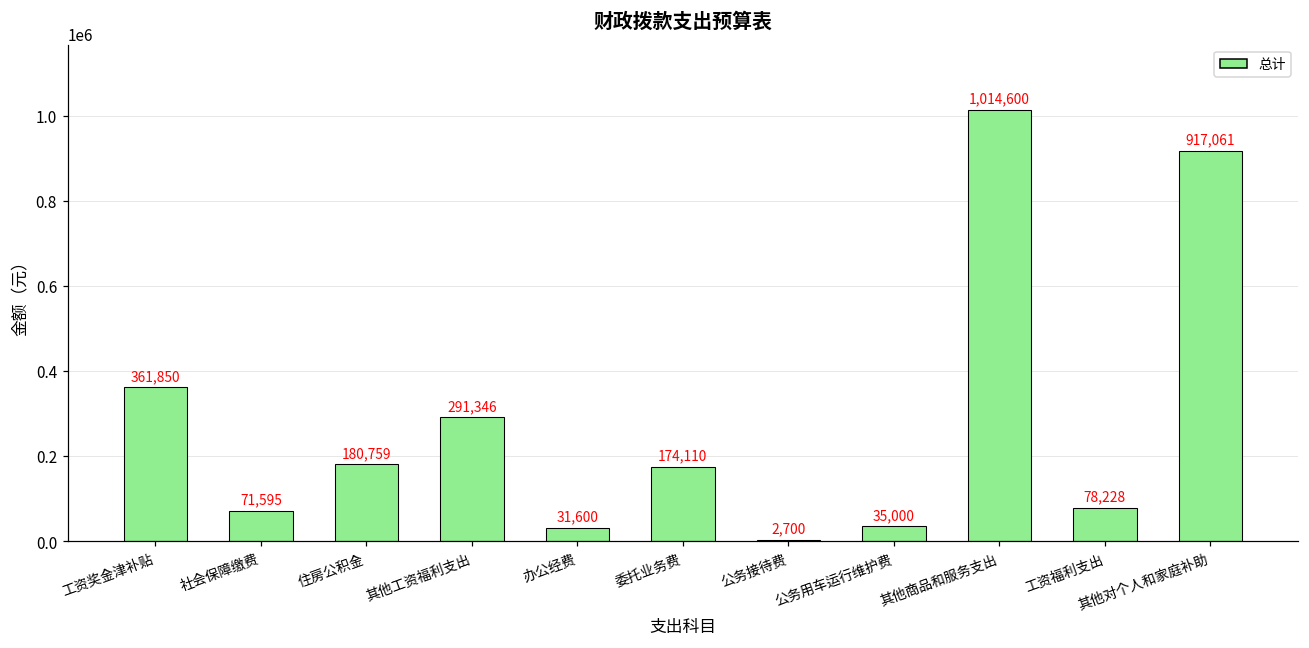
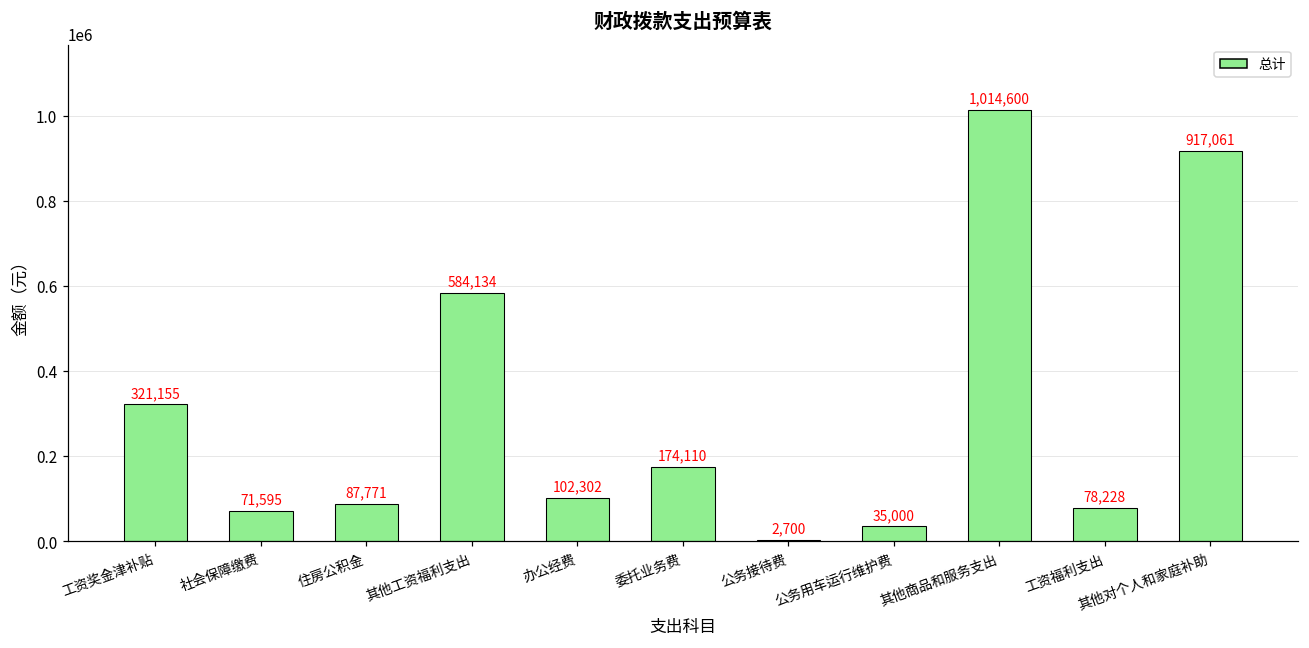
  {
-   "工资奖金津补贴": "361,850",
+   "工资奖金津补贴": "321,155",
    "社会保障缴费": "71,595",
-   "住房公积金": "180,759",
-   "其他工资福利支出": "291,346",
-   "办公经费": "31,600",
+   "住房公积金": "87,771",
+   "其他工资福利支出": "584,134",
+   "办公经费": "102,302",
    "委托业务费": "174,110",
    "公务接待费": "2,700",
    "公务用车运行维护费": "35,000",
    "其他商品和服务支出": "1,014,600",
    "工资福利支出": "78,228",
    "其他对个人和家庭补助": "917,061"
  }
